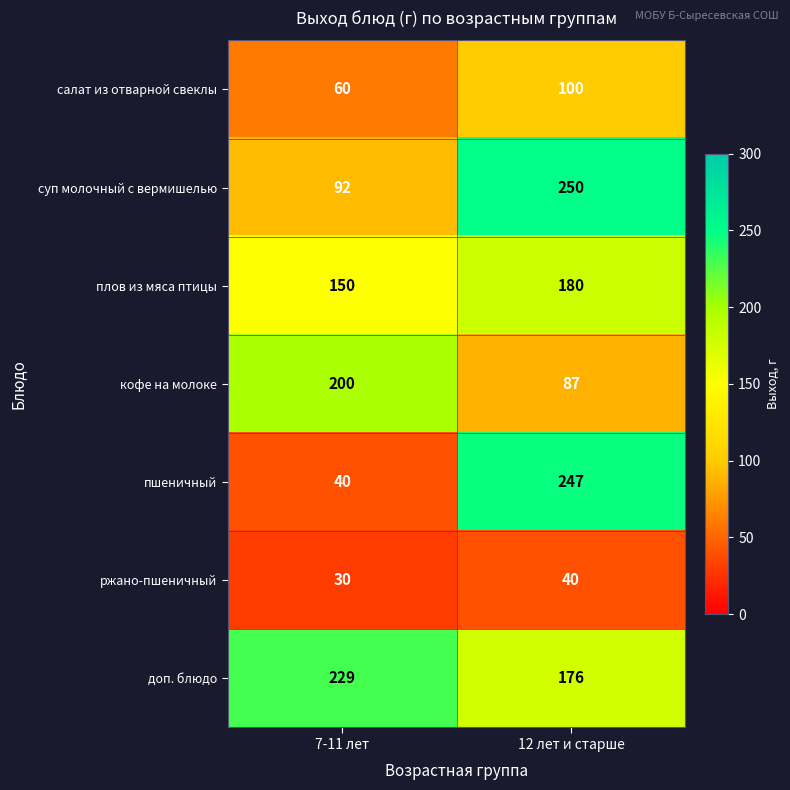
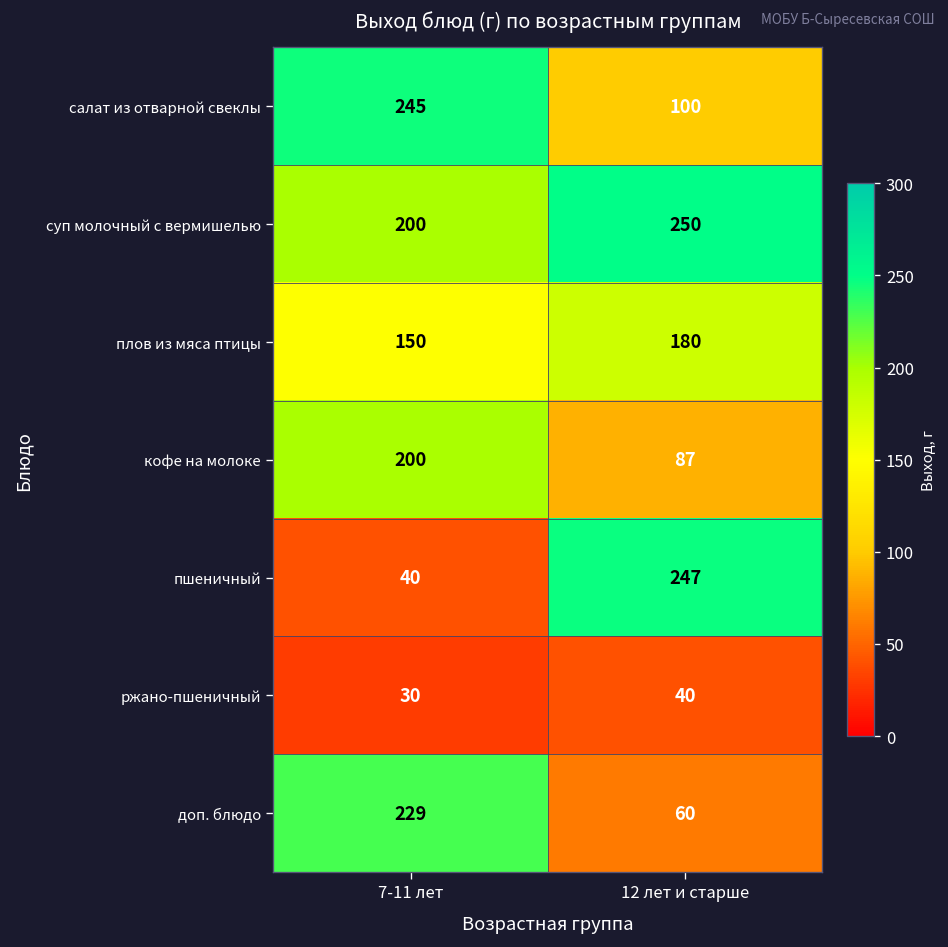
  {
    "салат из отварной свеклы": {
-     "7-11 лет": 60,
+     "7-11 лет": 245,
      "12 лет и старше": 100
    },
    "суп молочный с вермишелью": {
-     "7-11 лет": 92,
+     "7-11 лет": 200,
      "12 лет и старше": 250
    },
    "плов из мяса птицы": {
      "7-11 лет": 150,
      "12 лет и старше": 180
    },
    "кофе на молоке": {
      "7-11 лет": 200,
      "12 лет и старше": 87
    },
    "пшеничный": {
      "7-11 лет": 40,
      "12 лет и старше": 247
    },
    "ржано-пшеничный": {
      "7-11 лет": 30,
      "12 лет и старше": 40
    },
    "доп. блюдо": {
      "7-11 лет": 229,
-     "12 лет и старше": 176
+     "12 лет и старше": 60
    }
  }
